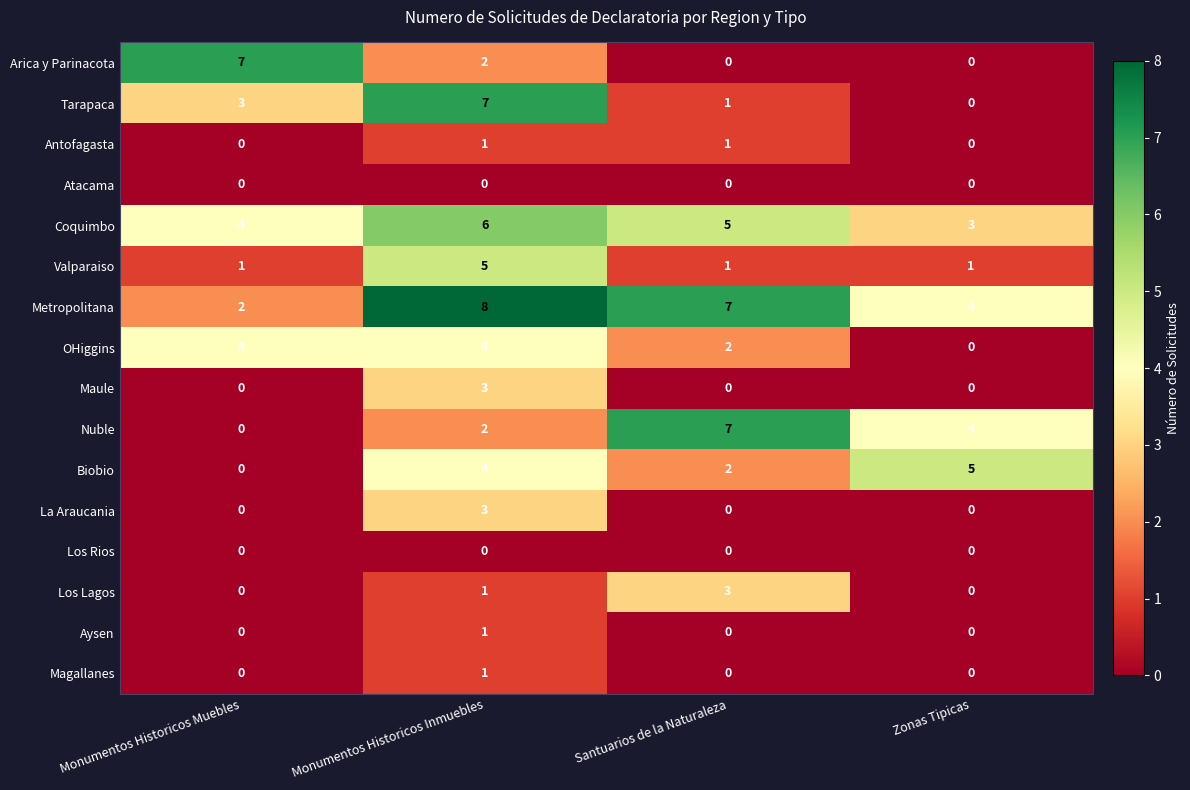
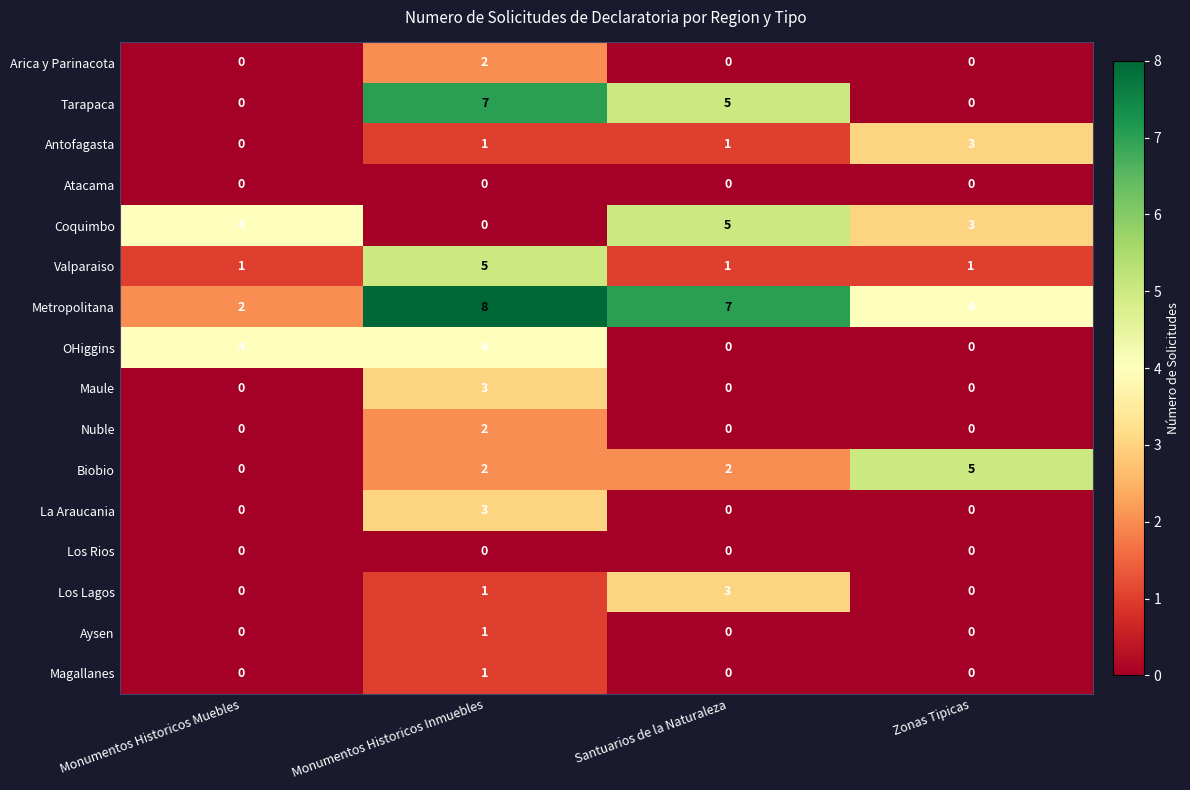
  {
    "Arica y Parinacota": {
-     "Monumentos Historicos Muebles": 7,
+     "Monumentos Historicos Muebles": 0,
      "Monumentos Historicos Inmuebles": 2,
      "Santuarios de la Naturaleza": 0,
      "Zonas Tipicas": 0
    },
    "Tarapaca": {
-     "Monumentos Historicos Muebles": 3,
+     "Monumentos Historicos Muebles": 0,
      "Monumentos Historicos Inmuebles": 7,
-     "Santuarios de la Naturaleza": 1,
+     "Santuarios de la Naturaleza": 5,
      "Zonas Tipicas": 0
    },
    "Antofagasta": {
      "Monumentos Historicos Muebles": 0,
      "Monumentos Historicos Inmuebles": 1,
      "Santuarios de la Naturaleza": 1,
-     "Zonas Tipicas": 0
+     "Zonas Tipicas": 3
    },
    "Atacama": {
      "Monumentos Historicos Muebles": 0,
      "Monumentos Historicos Inmuebles": 0,
      "Santuarios de la Naturaleza": 0,
      "Zonas Tipicas": 0
    },
    "Coquimbo": {
      "Monumentos Historicos Muebles": 4,
-     "Monumentos Historicos Inmuebles": 6,
+     "Monumentos Historicos Inmuebles": 0,
      "Santuarios de la Naturaleza": 5,
      "Zonas Tipicas": 3
    },
    "Valparaiso": {
      "Monumentos Historicos Muebles": 1,
      "Monumentos Historicos Inmuebles": 5,
      "Santuarios de la Naturaleza": 1,
      "Zonas Tipicas": 1
    },
    "Metropolitana": {
      "Monumentos Historicos Muebles": 2,
      "Monumentos Historicos Inmuebles": 8,
      "Santuarios de la Naturaleza": 7,
      "Zonas Tipicas": 4
    },
    "OHiggins": {
      "Monumentos Historicos Muebles": 4,
      "Monumentos Historicos Inmuebles": 4,
-     "Santuarios de la Naturaleza": 2,
+     "Santuarios de la Naturaleza": 0,
      "Zonas Tipicas": 0
    },
    "Maule": {
      "Monumentos Historicos Muebles": 0,
      "Monumentos Historicos Inmuebles": 3,
      "Santuarios de la Naturaleza": 0,
      "Zonas Tipicas": 0
    },
    "Nuble": {
      "Monumentos Historicos Muebles": 0,
      "Monumentos Historicos Inmuebles": 2,
-     "Santuarios de la Naturaleza": 7,
-     "Zonas Tipicas": 4
+     "Santuarios de la Naturaleza": 0,
+     "Zonas Tipicas": 0
    },
    "Biobio": {
      "Monumentos Historicos Muebles": 0,
-     "Monumentos Historicos Inmuebles": 4,
+     "Monumentos Historicos Inmuebles": 2,
      "Santuarios de la Naturaleza": 2,
      "Zonas Tipicas": 5
    },
    "La Araucania": {
      "Monumentos Historicos Muebles": 0,
      "Monumentos Historicos Inmuebles": 3,
      "Santuarios de la Naturaleza": 0,
      "Zonas Tipicas": 0
    },
    "Los Rios": {
      "Monumentos Historicos Muebles": 0,
      "Monumentos Historicos Inmuebles": 0,
      "Santuarios de la Naturaleza": 0,
      "Zonas Tipicas": 0
    },
    "Los Lagos": {
      "Monumentos Historicos Muebles": 0,
      "Monumentos Historicos Inmuebles": 1,
      "Santuarios de la Naturaleza": 3,
      "Zonas Tipicas": 0
    },
    "Aysen": {
      "Monumentos Historicos Muebles": 0,
      "Monumentos Historicos Inmuebles": 1,
      "Santuarios de la Naturaleza": 0,
      "Zonas Tipicas": 0
    },
    "Magallanes": {
      "Monumentos Historicos Muebles": 0,
      "Monumentos Historicos Inmuebles": 1,
      "Santuarios de la Naturaleza": 0,
      "Zonas Tipicas": 0
    }
  }
